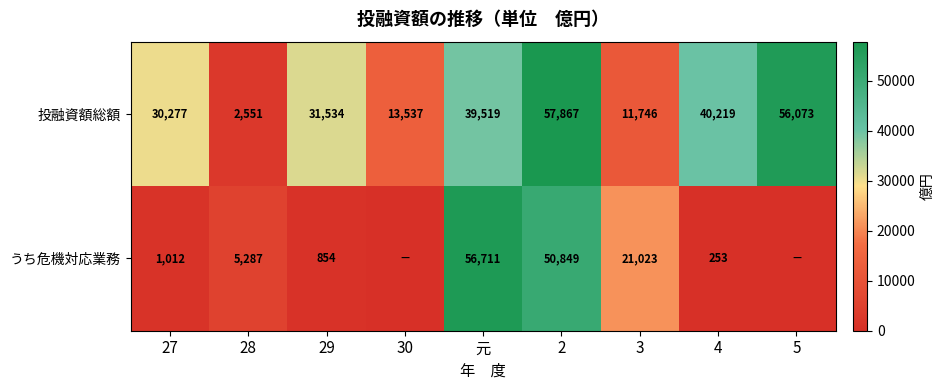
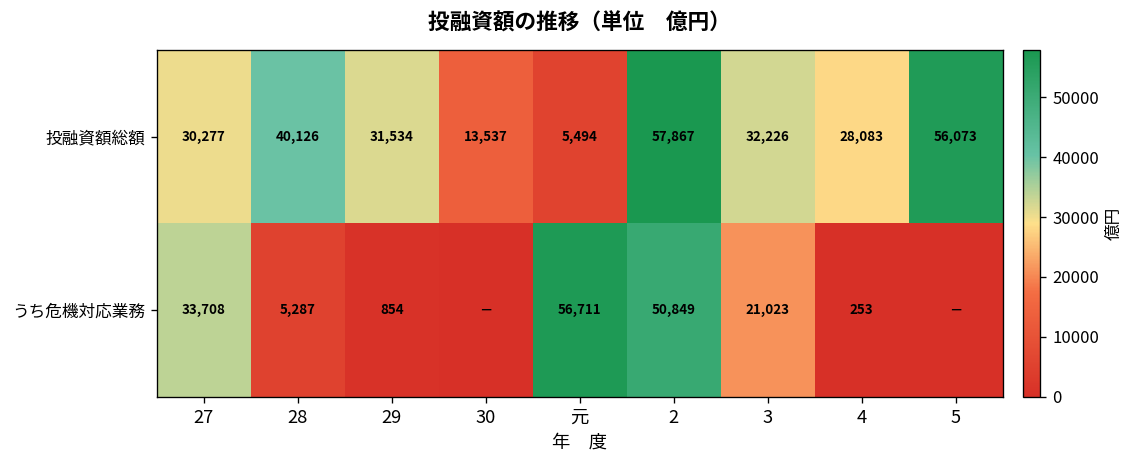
  {
    "投融資額総額": {
      "27": "30,277",
-     "28": "2,551",
+     "28": "40,126",
      "29": "31,534",
      "30": "13,537",
-     "元": "39,519",
+     "元": "5,494",
      "2": "57,867",
-     "3": "11,746",
-     "4": "40,219",
+     "3": "32,226",
+     "4": "28,083",
      "5": "56,073"
    },
    "うち危機対応業務": {
-     "27": "1,012",
+     "27": "33,708",
      "28": "5,287",
      "29": "854",
      "元": "56,711",
      "2": "50,849",
      "3": "21,023",
      "4": "253"
    }
  }
